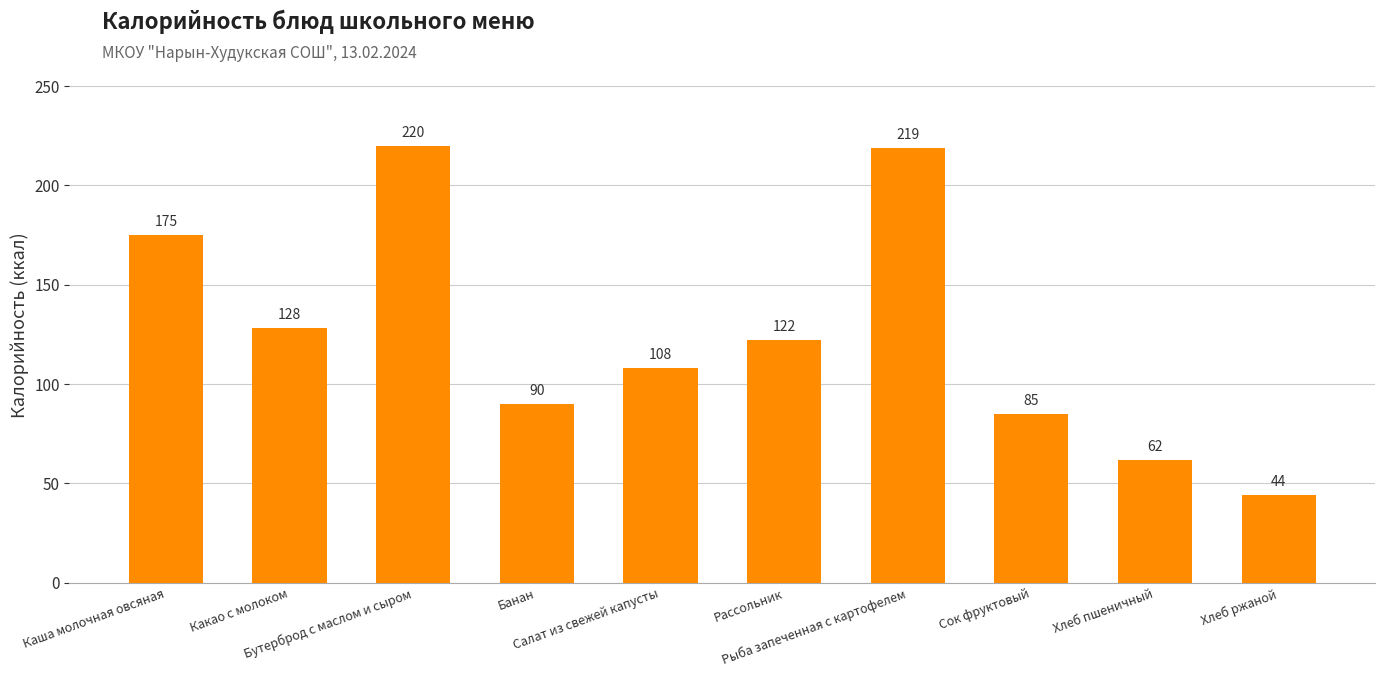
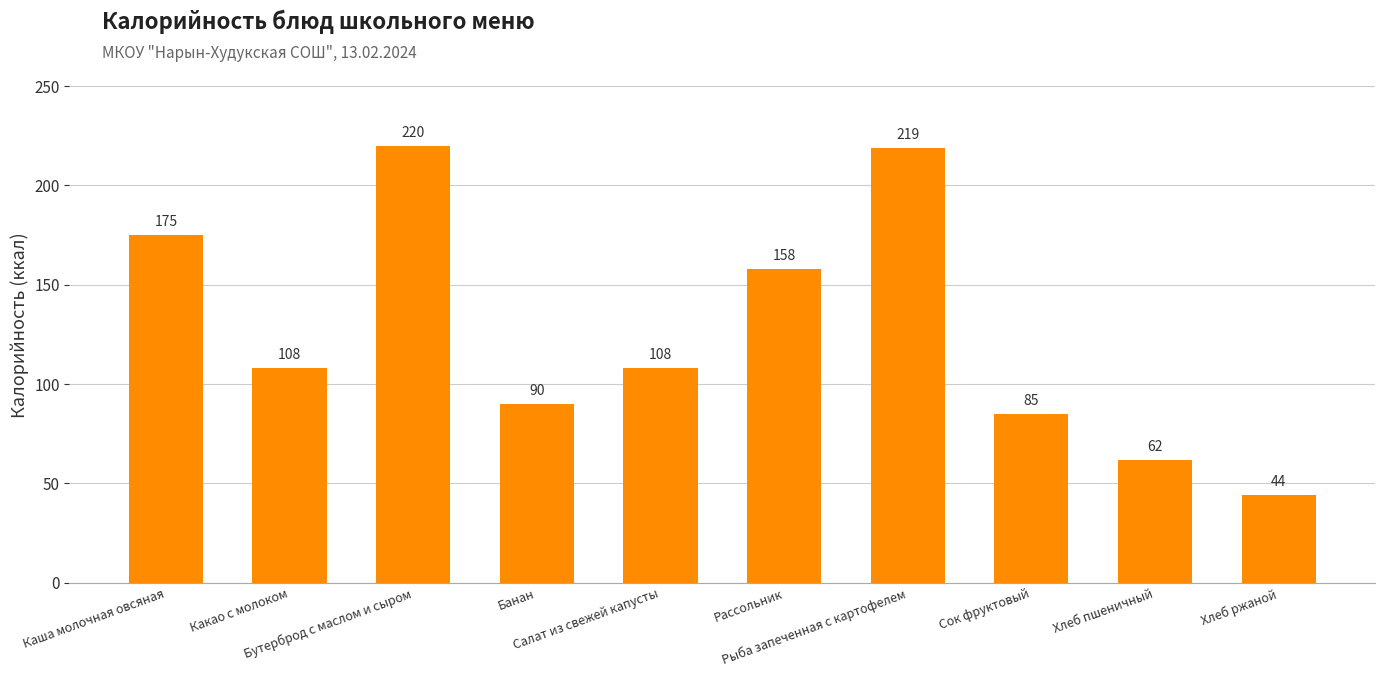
  {
    "Каша молочная овсяная": 175,
-   "Какао с молоком": 128,
+   "Какао с молоком": 108,
    "Бутерброд с маслом и сыром": 220,
    "Банан": 90,
    "Салат из свежей капусты": 108,
-   "Рассольник": 122,
+   "Рассольник": 158,
    "Рыба запеченная с картофелем": 219,
    "Сок фруктовый": 85,
    "Хлеб пшеничный": 62,
    "Хлеб ржаной": 44
  }
